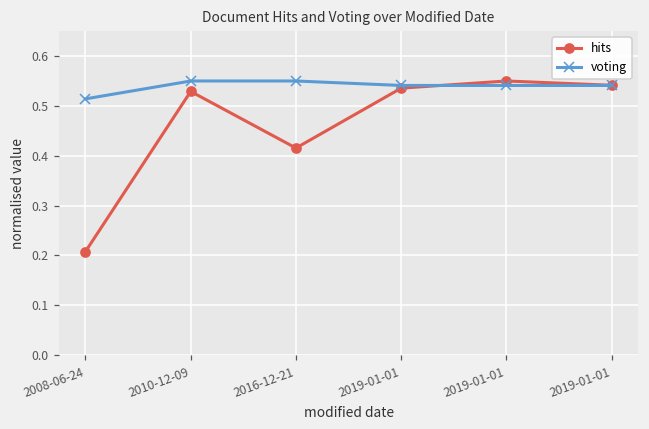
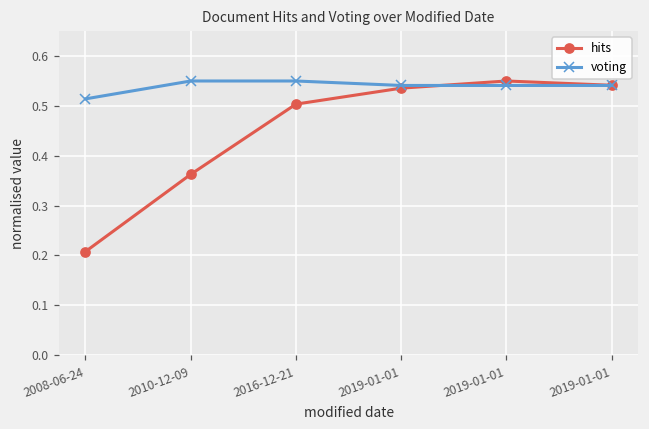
  {
    "hits": {
      "2008-06-24": 0.21,
-     "2010-12-09": 0.53,
-     "2016-12-21": 0.42
+     "2010-12-09": 0.36,
+     "2016-12-21": 0.50
    },
    "voting": {
      "2008-06-24": 0.51,
      "2010-12-09": 0.55,
      "2016-12-21": 0.55
    }
  }
